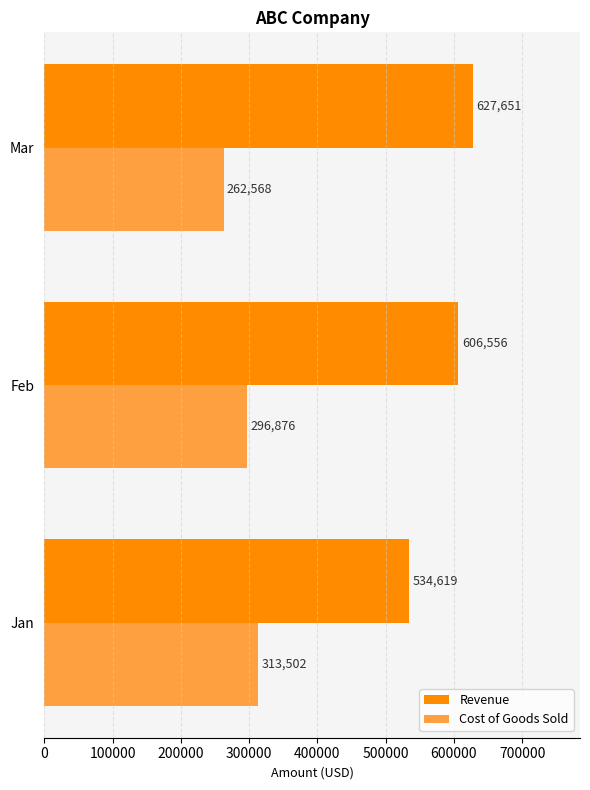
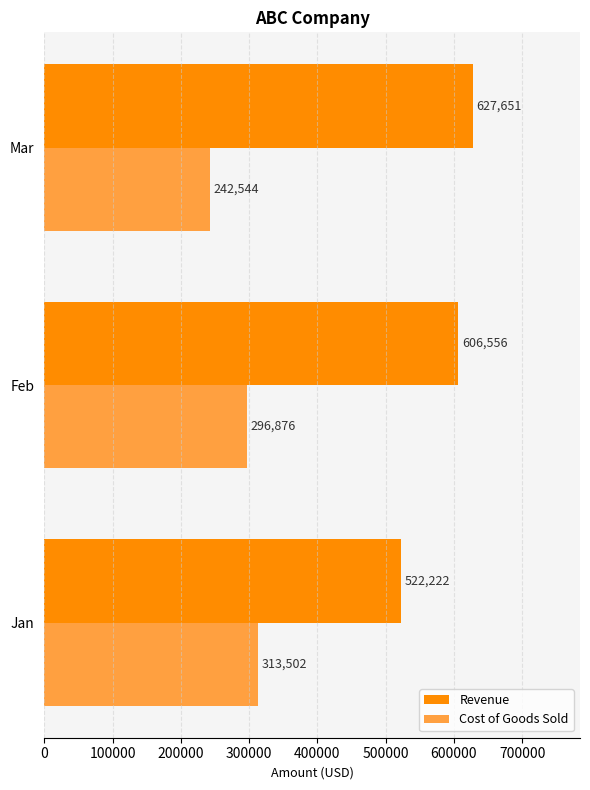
  {
    "Revenue": {
      "Mar": "627,651",
      "Feb": "606,556",
-     "Jan": "534,619"
+     "Jan": "522,222"
    },
    "Cost of Goods Sold": {
-     "Mar": "262,568",
+     "Mar": "242,544",
      "Feb": "296,876",
      "Jan": "313,502"
    }
  }
